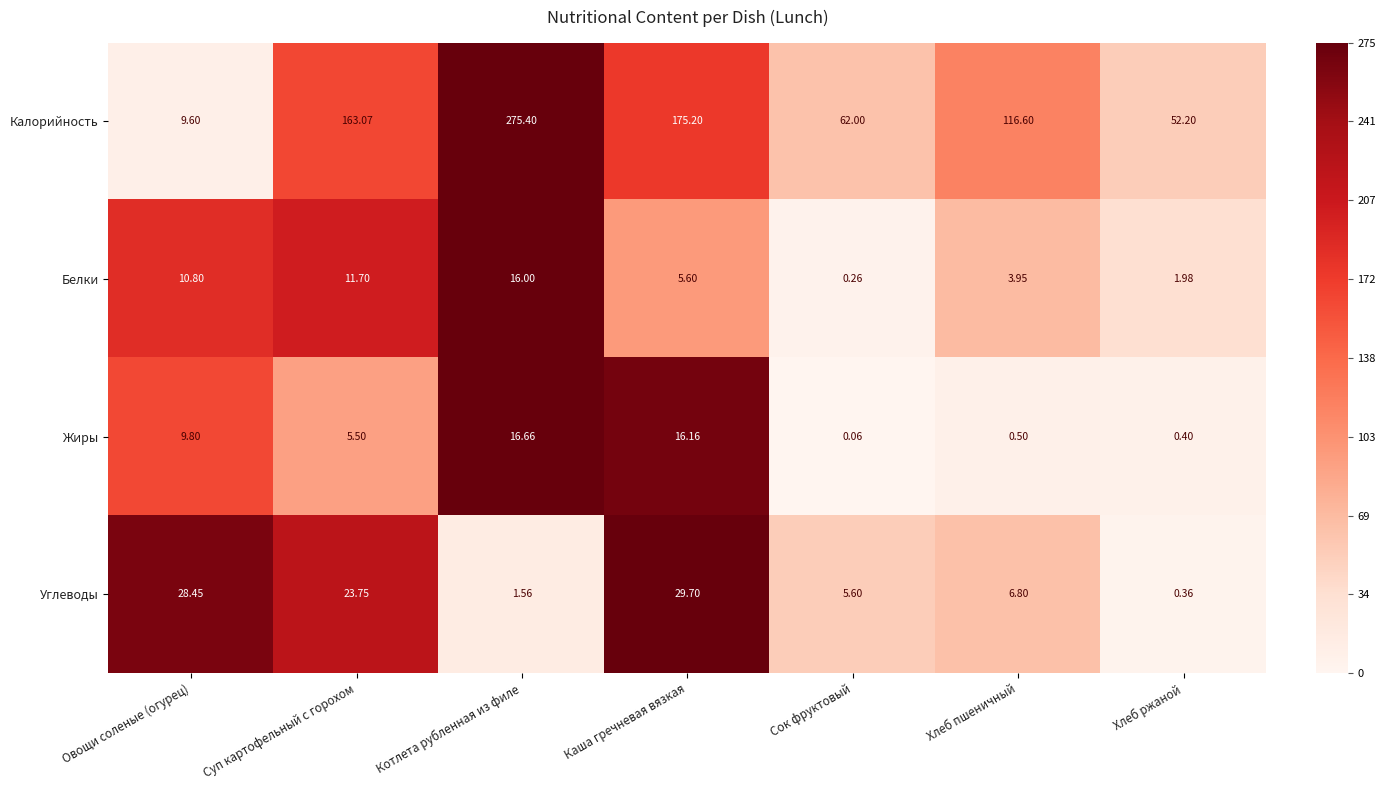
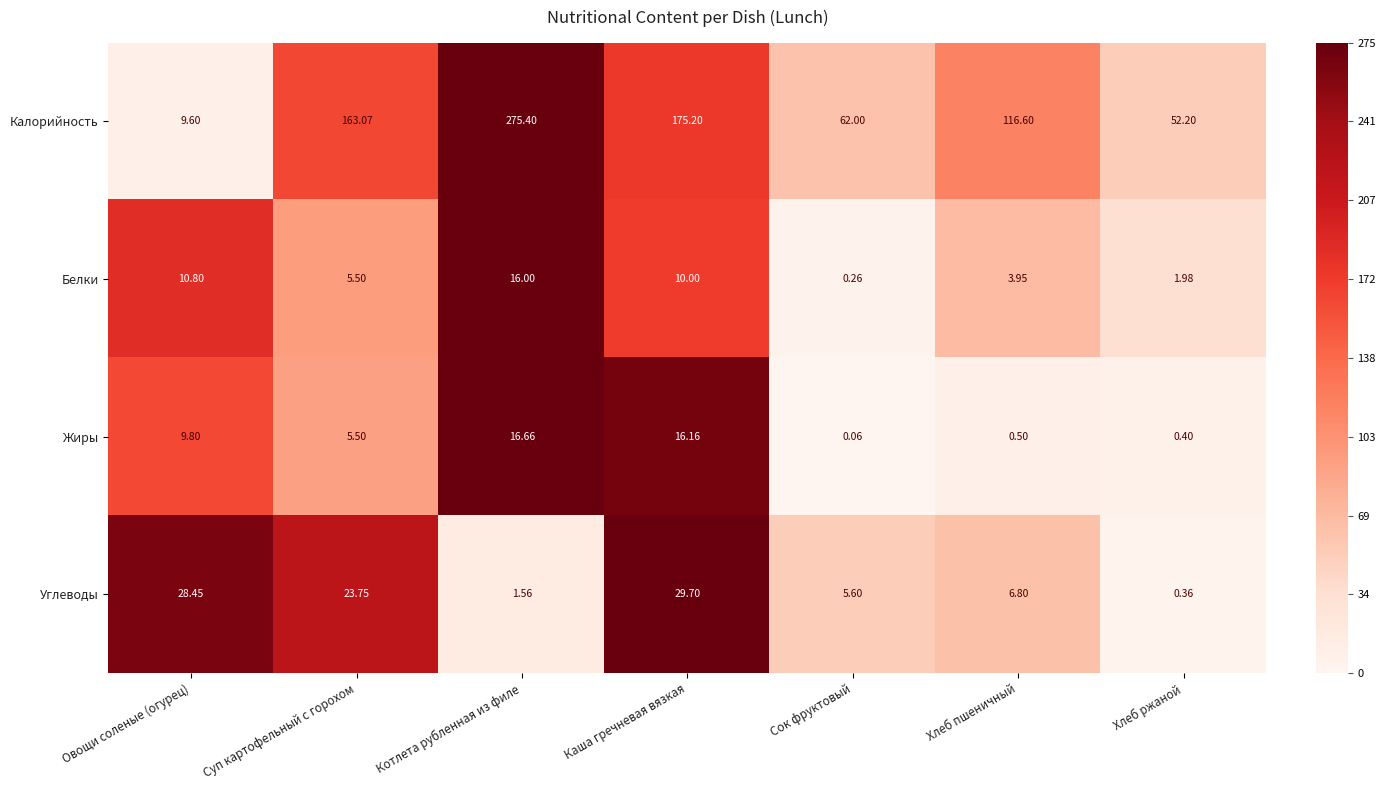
  {
    "Калорийность": {
      "Овощи соленые (огурец)": 9.60,
      "Суп картофельный с горохом": 163.07,
      "Котлета рубленная из филе": 275.40,
      "Каша гречневая вязкая": 175.20,
      "Сок фруктовый": 62.00,
      "Хлеб пшеничный": 116.60,
      "Хлеб ржаной": 52.20
    },
    "Белки": {
      "Овощи соленые (огурец)": 10.80,
-     "Суп картофельный с горохом": 11.70,
+     "Суп картофельный с горохом": 5.50,
      "Котлета рубленная из филе": 16.00,
-     "Каша гречневая вязкая": 5.60,
+     "Каша гречневая вязкая": 10.00,
      "Сок фруктовый": 0.26,
      "Хлеб пшеничный": 3.95,
      "Хлеб ржаной": 1.98
    },
    "Жиры": {
      "Овощи соленые (огурец)": 9.80,
      "Суп картофельный с горохом": 5.50,
      "Котлета рубленная из филе": 16.66,
      "Каша гречневая вязкая": 16.16,
      "Сок фруктовый": 0.06,
      "Хлеб пшеничный": 0.50,
      "Хлеб ржаной": 0.40
    },
    "Углеводы": {
      "Овощи соленые (огурец)": 28.45,
      "Суп картофельный с горохом": 23.75,
      "Котлета рубленная из филе": 1.56,
      "Каша гречневая вязкая": 29.70,
      "Сок фруктовый": 5.60,
      "Хлеб пшеничный": 6.80,
      "Хлеб ржаной": 0.36
    }
  }
